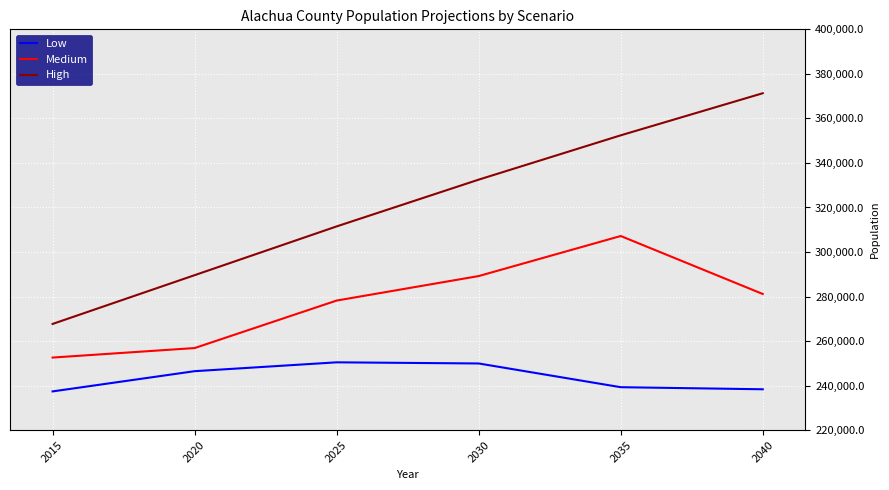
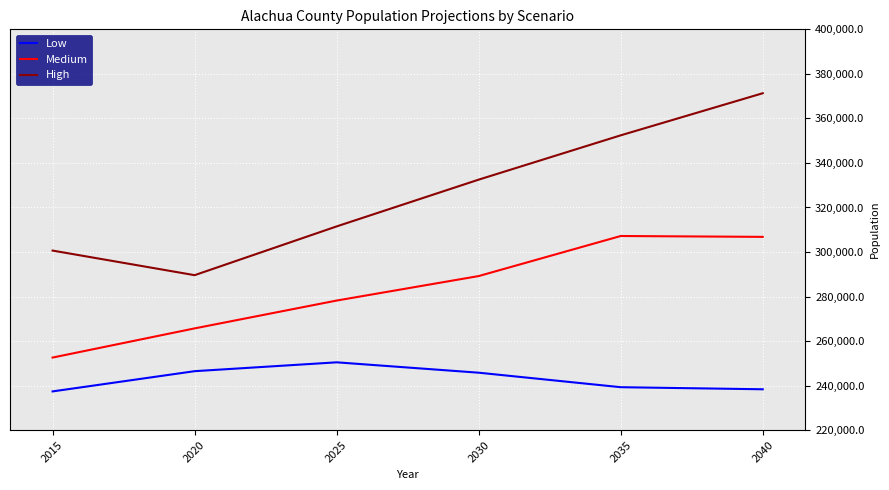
  {
    "Low": {
      "2015": "237,000",
      "2020": "246,000",
      "2025": "250,000",
-     "2030": "250,000",
+     "2030": "246,000",
      "2035": "239,000",
      "2040": "238,000"
    },
    "Medium": {
      "2015": "253,000",
-     "2020": "257,000",
+     "2020": "266,000",
      "2025": "278,000",
      "2030": "289,000",
      "2035": "307,000",
-     "2040": "281,000"
+     "2040": "307,000"
    },
    "High": {
-     "2015": "268,000",
+     "2015": "301,000",
      "2020": "290,000",
      "2025": "312,000",
      "2030": "333,000",
      "2035": "352,000",
      "2040": "371,000"
    }
  }
